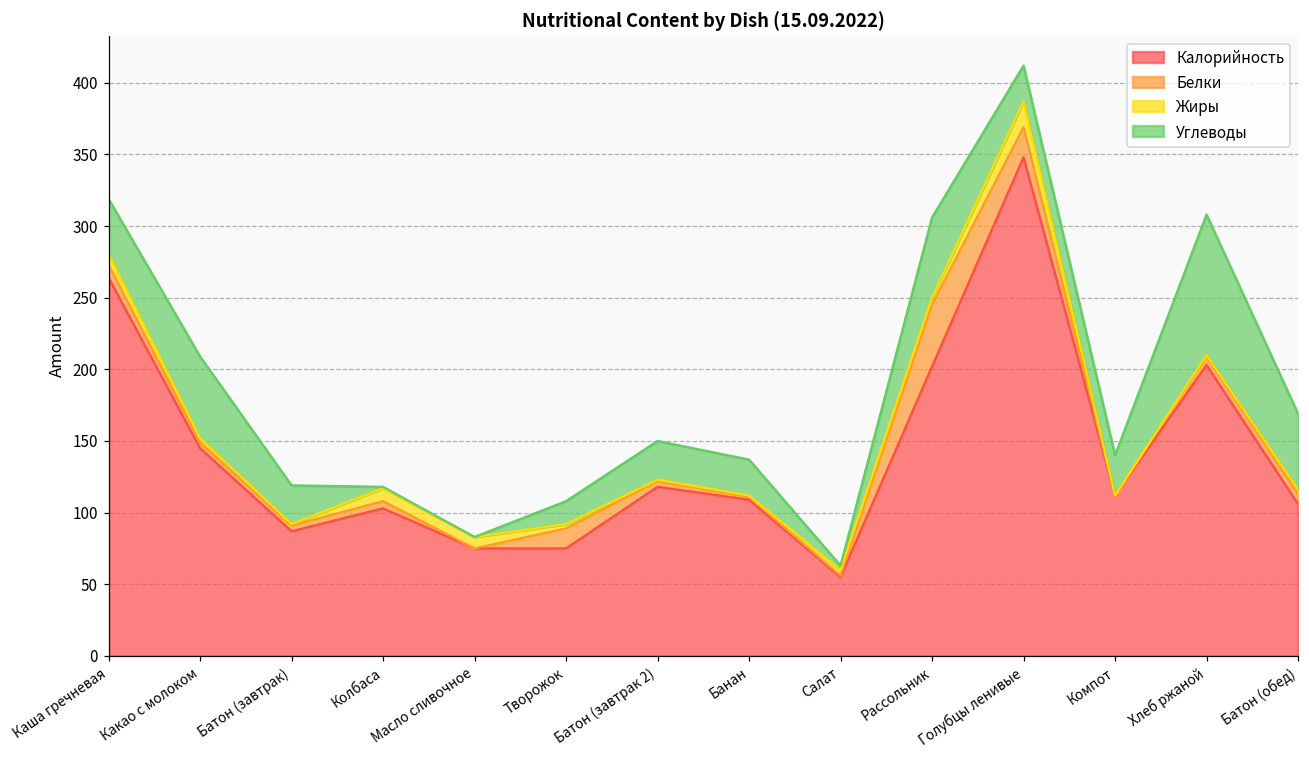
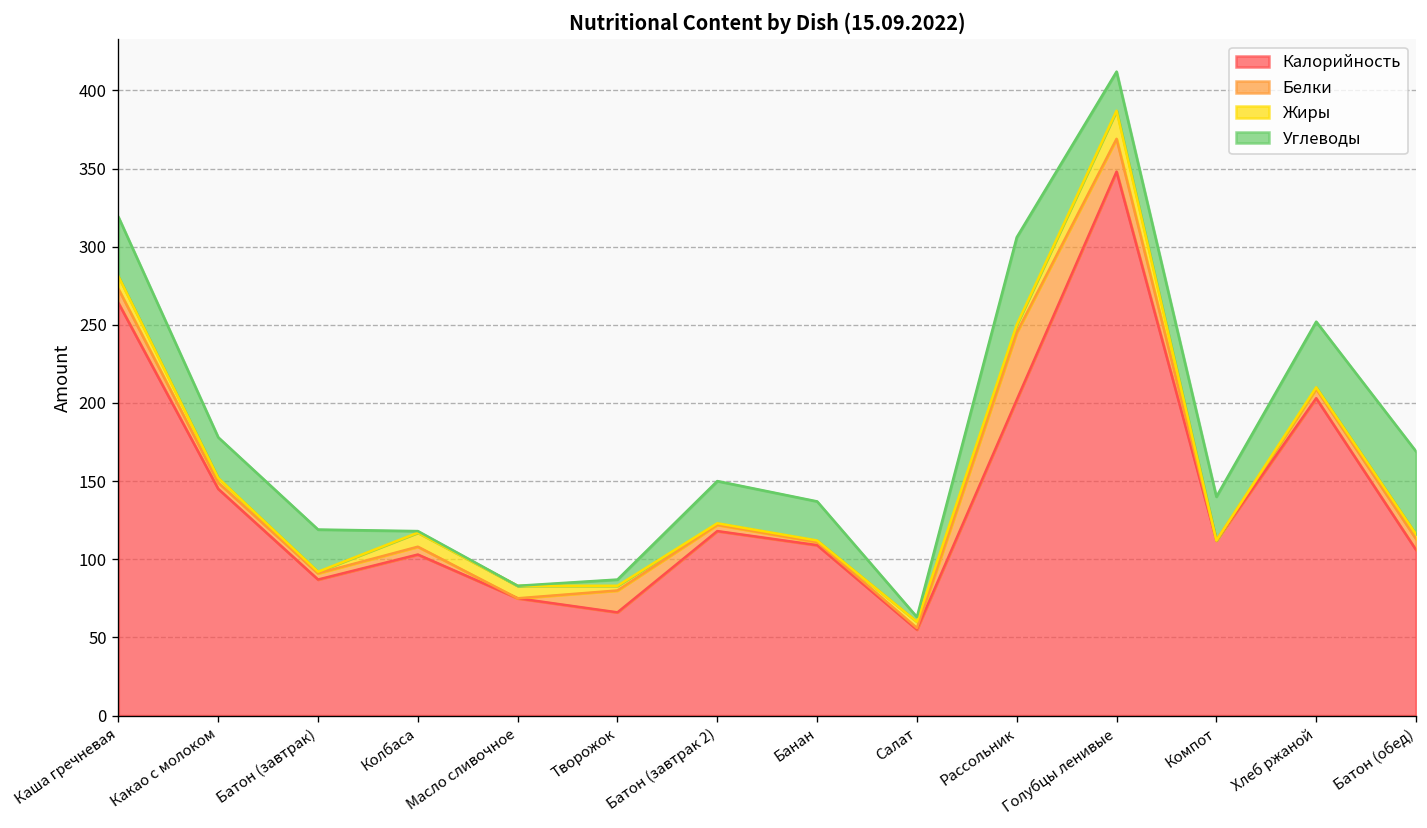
  {
    "Калорийность": {
      "Каша гречневая": 264,
      "Какао с молоком": 145,
      "Батон (завтрак)": 87,
      "Колбаса": 103,
-     "Творожок": 75,
+     "Творожок": 66,
      "Батон (завтрак 2)": 118,
      "Банан": 109,
      "Рассольник": 202,
      "Голубцы ленивые": 348,
      "Хлеб ржаной": 203,
      "Батон (обед)": 106
    },
    "Белки": {
      "Каша гречневая": 9,
      "Какао с молоком": 4,
      "Колбаса": 5,
      "Творожок": 14,
      "Рассольник": 43,
      "Голубцы ленивые": 21,
      "Батон (обед)": 7
    },
    "Жиры": {
      "Каша гречневая": 8,
      "Какао с молоком": 3,
      "Творожок": 3,
      "Салат": 4,
      "Рассольник": 5,
      "Голубцы ленивые": 18,
      "Батон (обед)": 3
    },
    "Углеводы": {
      "Каша гречневая": 38,
-     "Какао с молоком": 57,
+     "Какао с молоком": 26,
      "Батон (завтрак)": 27,
-     "Творожок": 16,
+     "Творожок": 4,
      "Батон (завтрак 2)": 27,
      "Банан": 25,
      "Салат": 3,
      "Рассольник": 56,
      "Голубцы ленивые": 25,
      "Компот": 28,
-     "Хлеб ржаной": 98,
+     "Хлеб ржаной": 42,
      "Батон (обед)": 53
    }
  }
